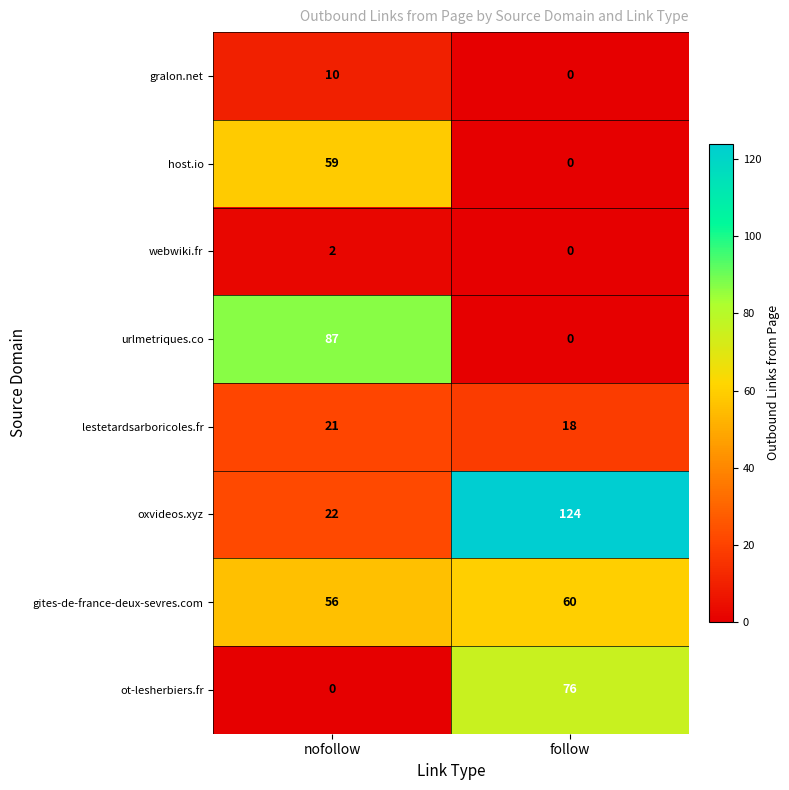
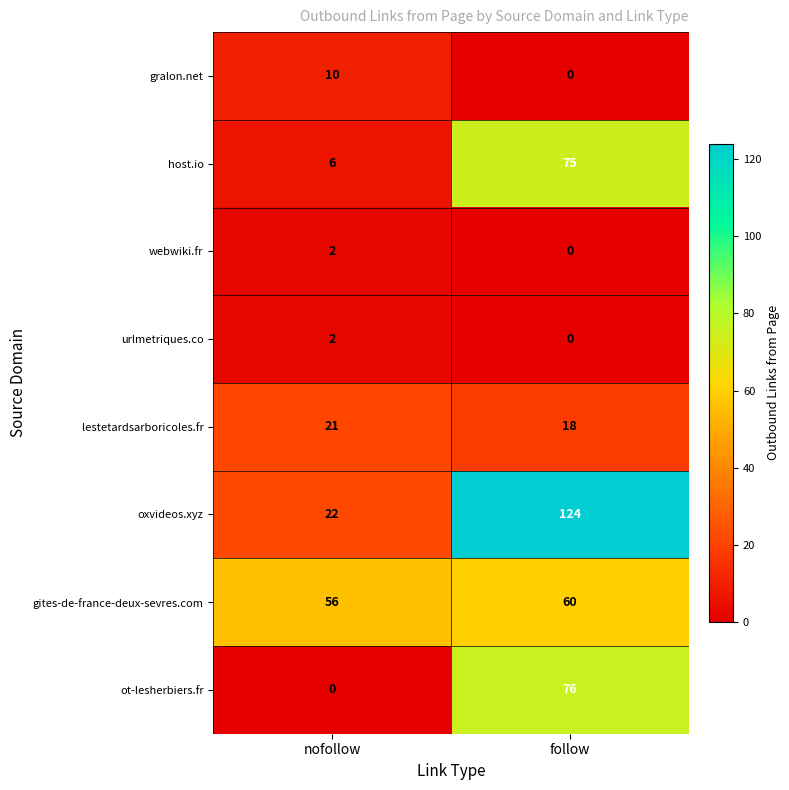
  {
    "gralon.net": {
      "nofollow": 10,
      "follow": 0
    },
    "host.io": {
-     "nofollow": 59,
-     "follow": 0
+     "nofollow": 6,
+     "follow": 75
    },
    "webwiki.fr": {
      "nofollow": 2,
      "follow": 0
    },
    "urlmetriques.co": {
-     "nofollow": 87,
+     "nofollow": 2,
      "follow": 0
    },
    "lestetardsarboricoles.fr": {
      "nofollow": 21,
      "follow": 18
    },
    "oxvideos.xyz": {
      "nofollow": 22,
      "follow": 124
    },
    "gites-de-france-deux-sevres.com": {
      "nofollow": 56,
      "follow": 60
    },
    "ot-lesherbiers.fr": {
      "nofollow": 0,
      "follow": 76
    }
  }
